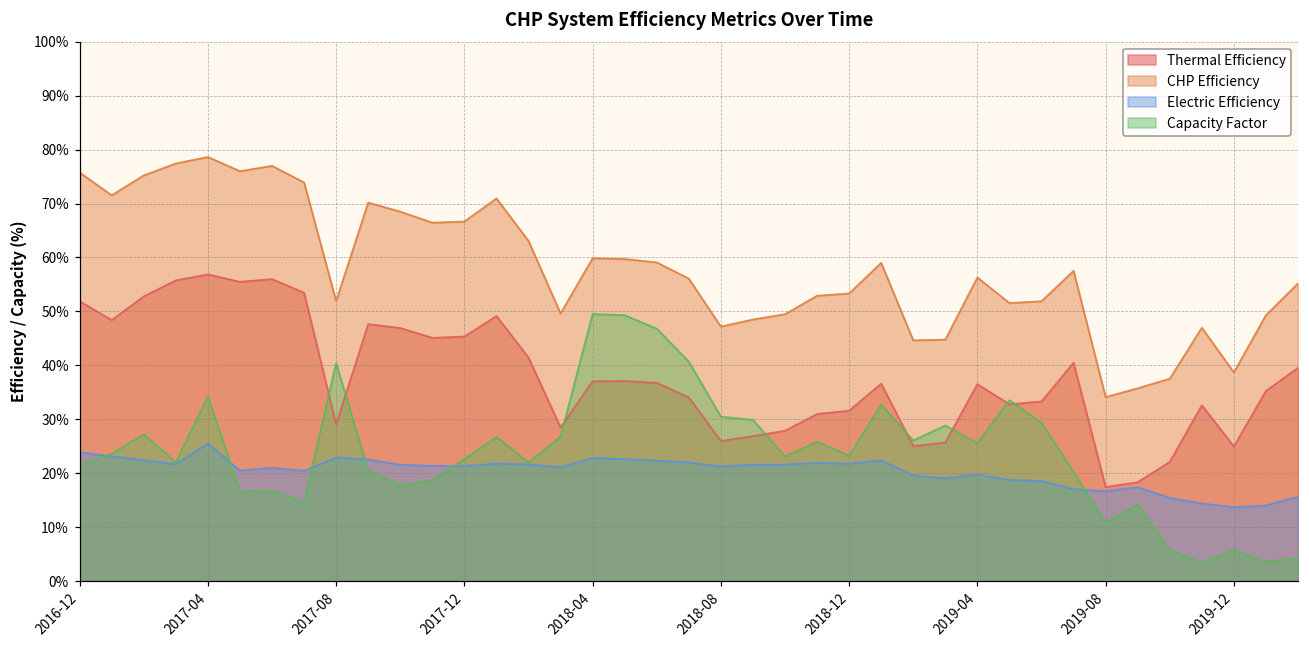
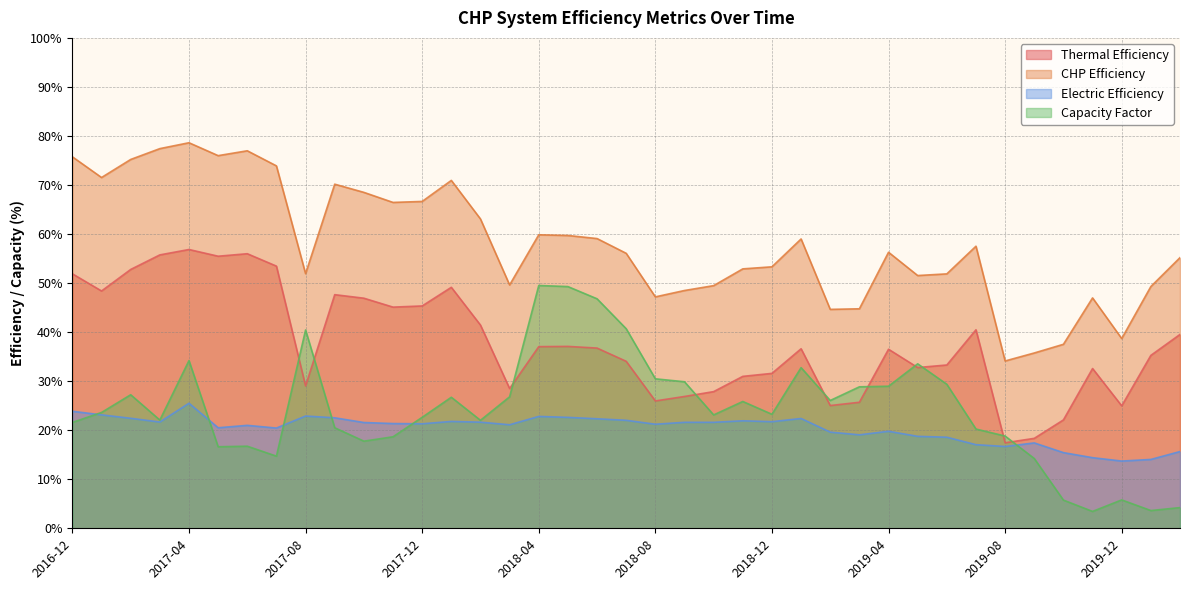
  {
    "Electric Efficiency": {
      "2016-12": "24%",
      "2017-04": "26%",
      "2017-08": "23%",
      "2017-12": "21%",
      "2018-04": "23%",
      "2018-08": "21%",
      "2018-12": "22%",
      "2019-04": "20%",
      "2019-08": "17%",
      "2019-12": "14%"
    },
    "Capacity Factor": {
      "2016-12": "22%",
      "2017-04": "34%",
      "2017-08": "40%",
      "2017-12": "23%",
      "2018-04": "50%",
      "2018-08": "30%",
      "2018-12": "23%",
-     "2019-04": "26%",
-     "2019-08": "11%",
+     "2019-04": "29%",
+     "2019-08": "19%",
      "2019-12": "6%"
    }
  }
